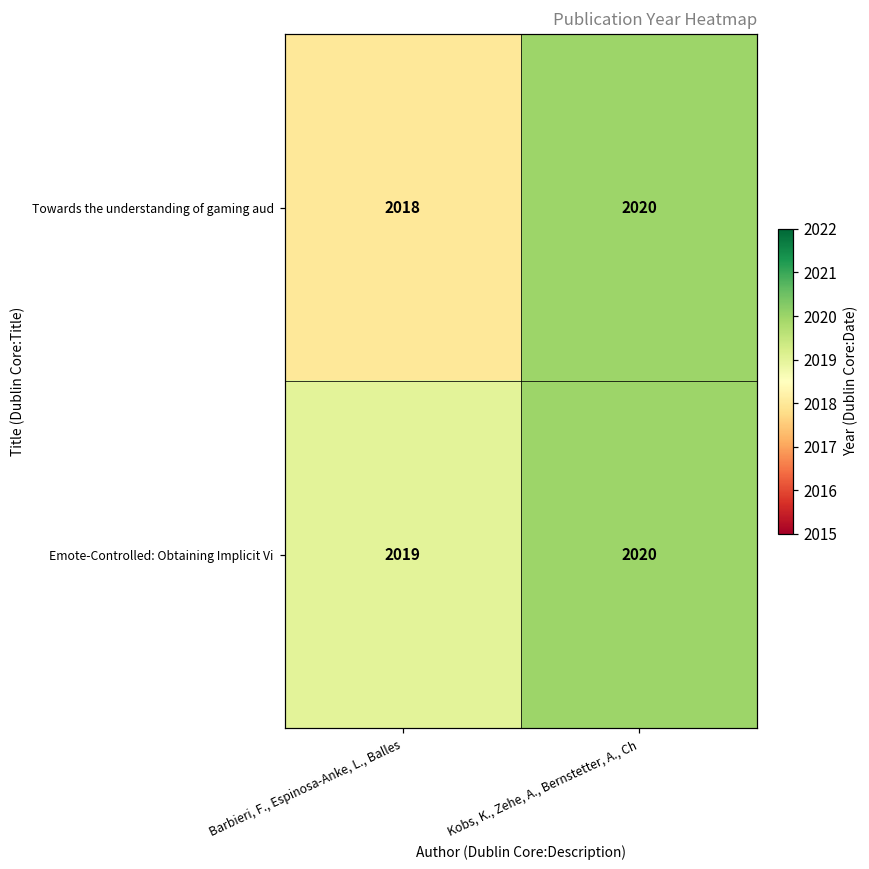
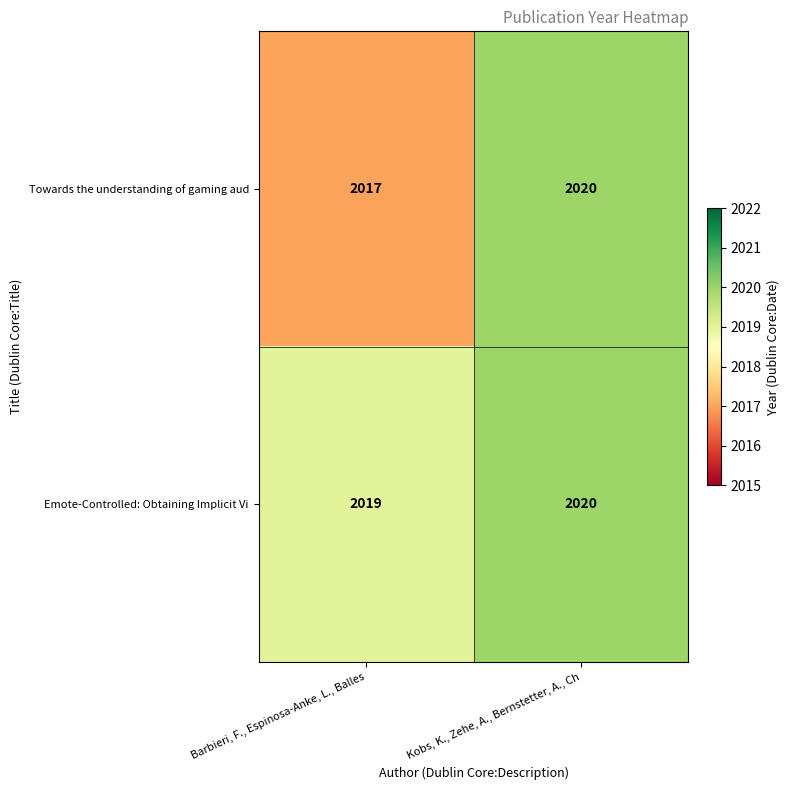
  {
    "Towards the understanding of gaming aud": {
-     "Barbieri, F., Espinosa-Anke, L., Balles": 2018,
+     "Barbieri, F., Espinosa-Anke, L., Balles": 2017,
      "Kobs, K., Zehe, A., Bernstetter, A., Ch": 2020
    },
    "Emote-Controlled: Obtaining Implicit Vi": {
      "Barbieri, F., Espinosa-Anke, L., Balles": 2019,
      "Kobs, K., Zehe, A., Bernstetter, A., Ch": 2020
    }
  }
